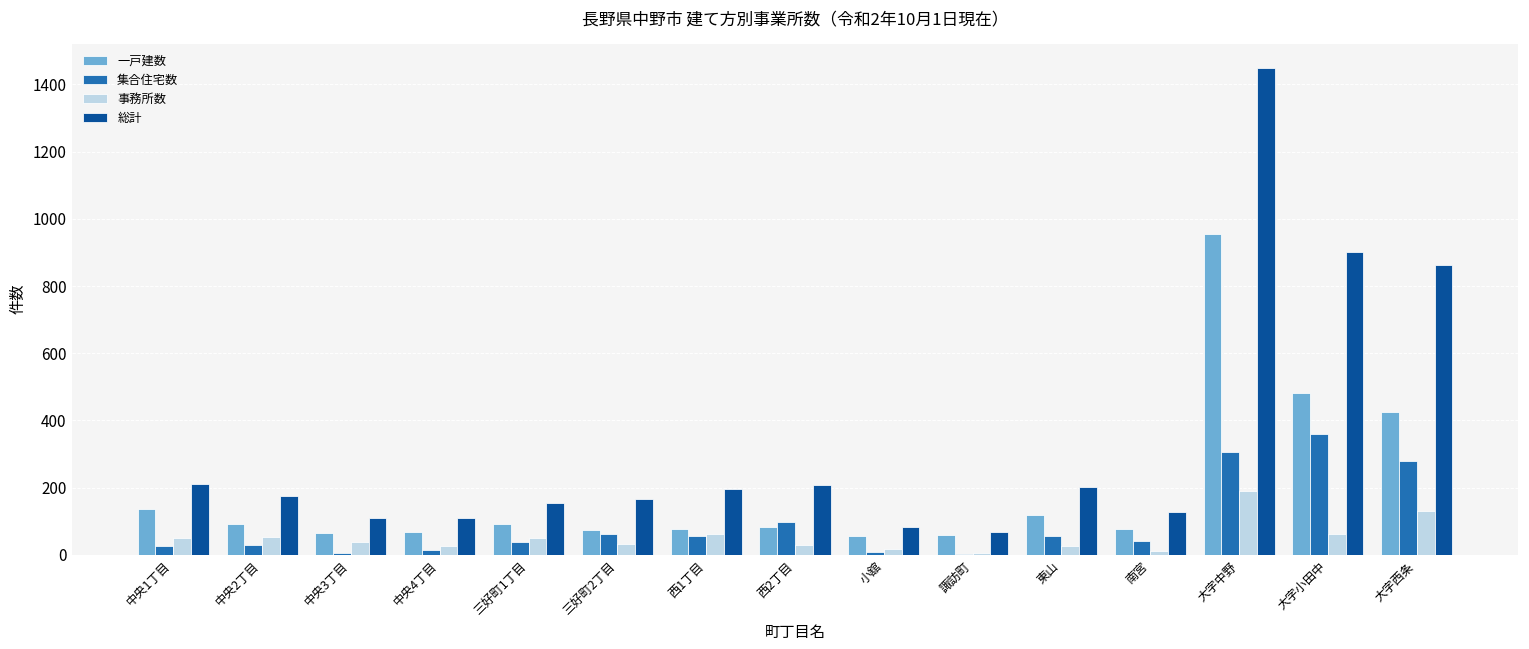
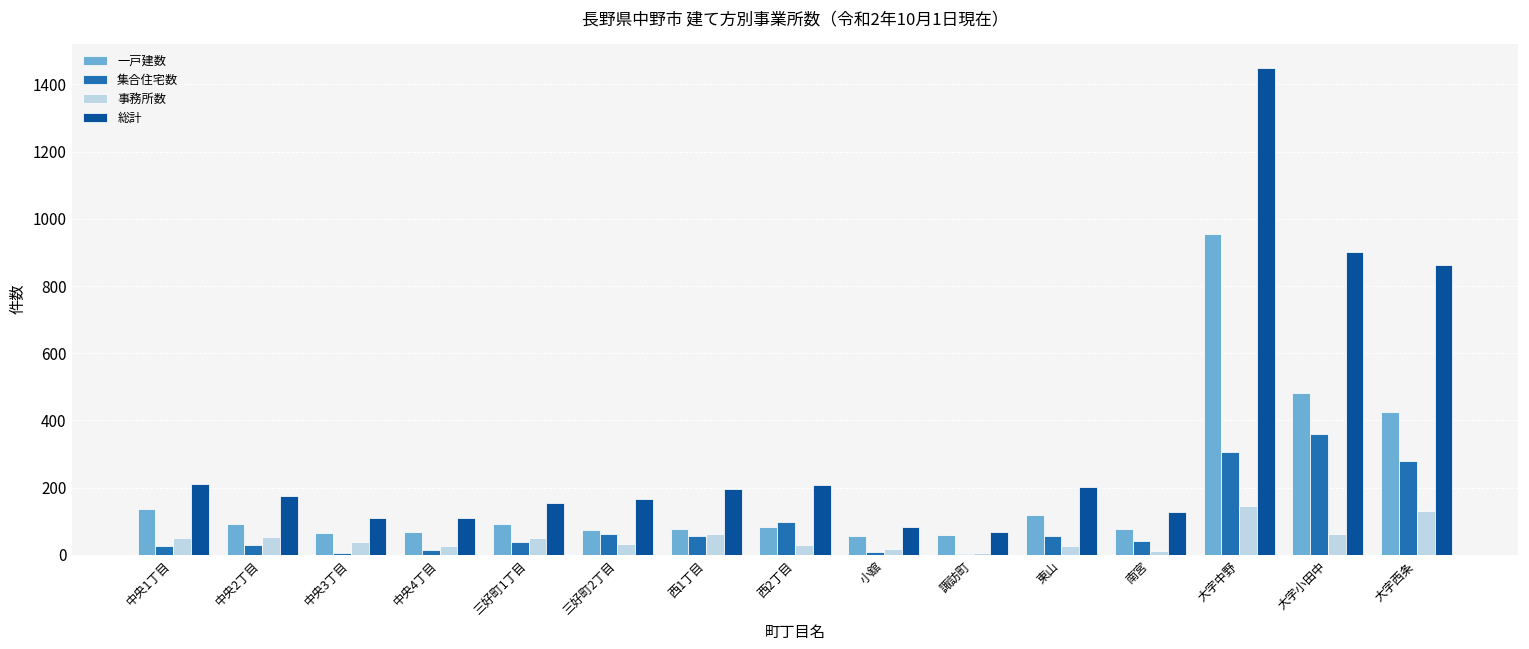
  {
    "一戸建数": {
      "中央1丁目": 140,
      "中央2丁目": 90,
      "中央3丁目": 70,
      "中央4丁目": 70,
      "三好町1丁目": 90,
      "三好町2丁目": 70,
      "西1丁目": 80,
      "西2丁目": 80,
      "小舘": 60,
      "諏訪町": 60,
      "東山": 120,
      "南宮": 80,
      "大字中野": 960,
      "大字小田中": 480,
      "大字西条": 430
    },
    "事務所数": {
      "中央1丁目": 50,
      "中央2丁目": 50,
      "中央3丁目": 40,
      "中央4丁目": 30,
      "三好町1丁目": 50,
      "三好町2丁目": 30,
      "西1丁目": 60,
      "西2丁目": 30,
      "小舘": 20,
      "東山": 30,
      "南宮": 10,
-     "大字中野": 190,
+     "大字中野": 140,
      "大字小田中": 60,
      "大字西条": 130
    }
  }
